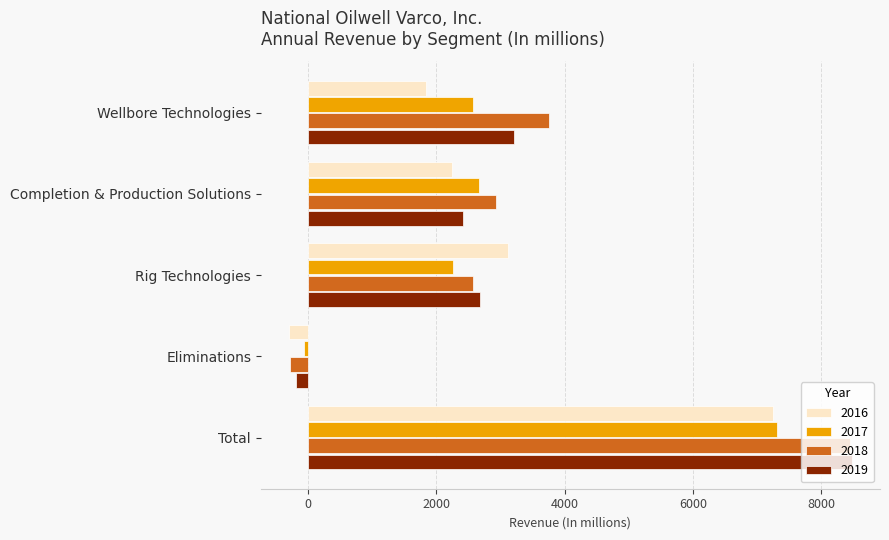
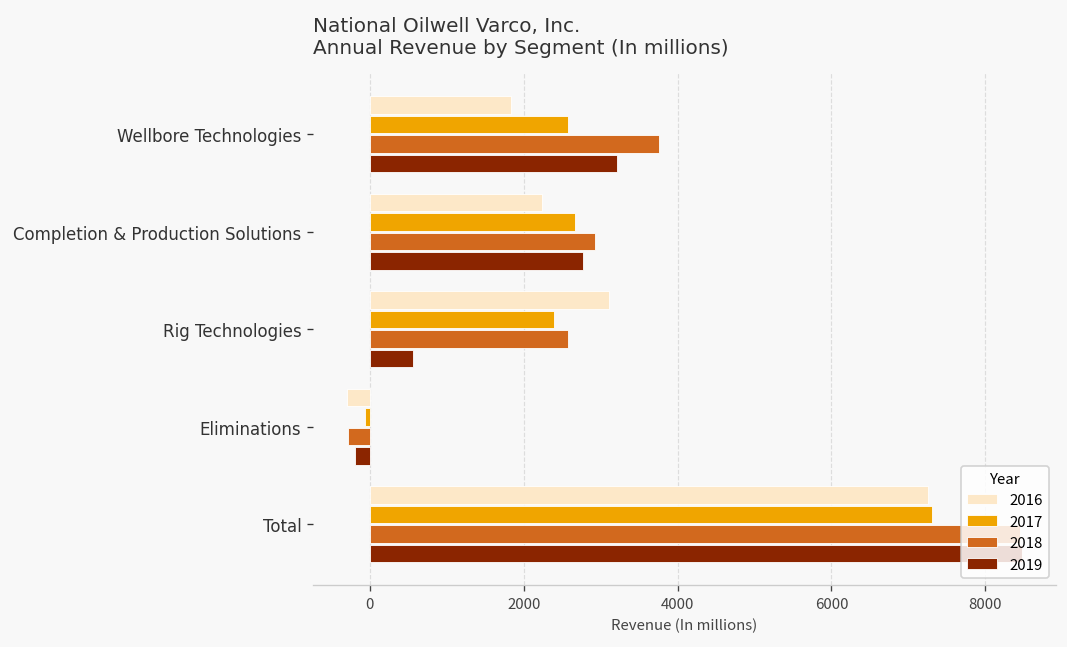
  {
    "2016": {
      "Wellbore Technologies": 1800,
      "Completion & Production Solutions": 2200,
      "Rig Technologies": 3100,
      "Eliminations": -300,
      "Total": 7300
    },
    "2017": {
      "Wellbore Technologies": 2600,
      "Completion & Production Solutions": 2700,
-     "Rig Technologies": 2300,
+     "Rig Technologies": 2400,
      "Eliminations": -100,
      "Total": 7300
    },
    "2018": {
      "Wellbore Technologies": 3800,
      "Completion & Production Solutions": 2900,
      "Rig Technologies": 2600,
      "Eliminations": -300
    },
    "2019": {
      "Wellbore Technologies": 3200,
-     "Completion & Production Solutions": 2400,
-     "Rig Technologies": 2700,
+     "Completion & Production Solutions": 2800,
+     "Rig Technologies": 600,
      "Eliminations": -200
    }
  }
